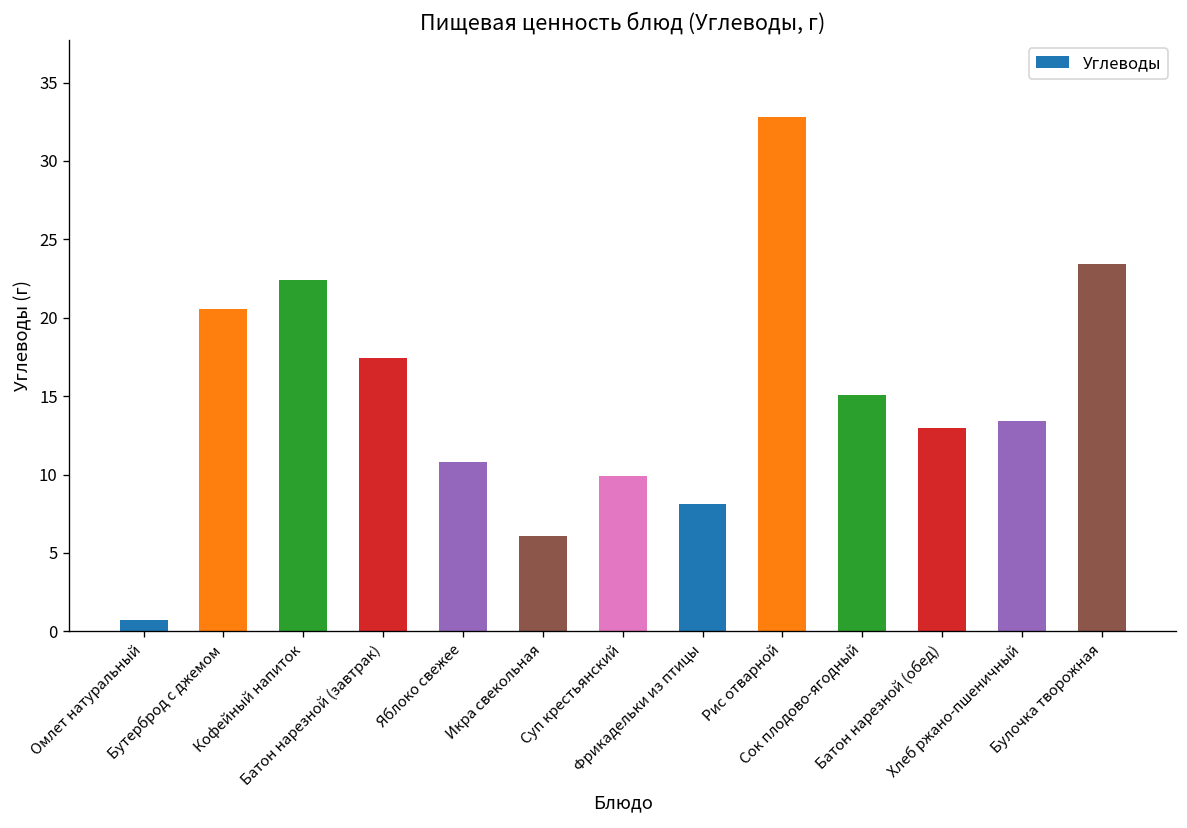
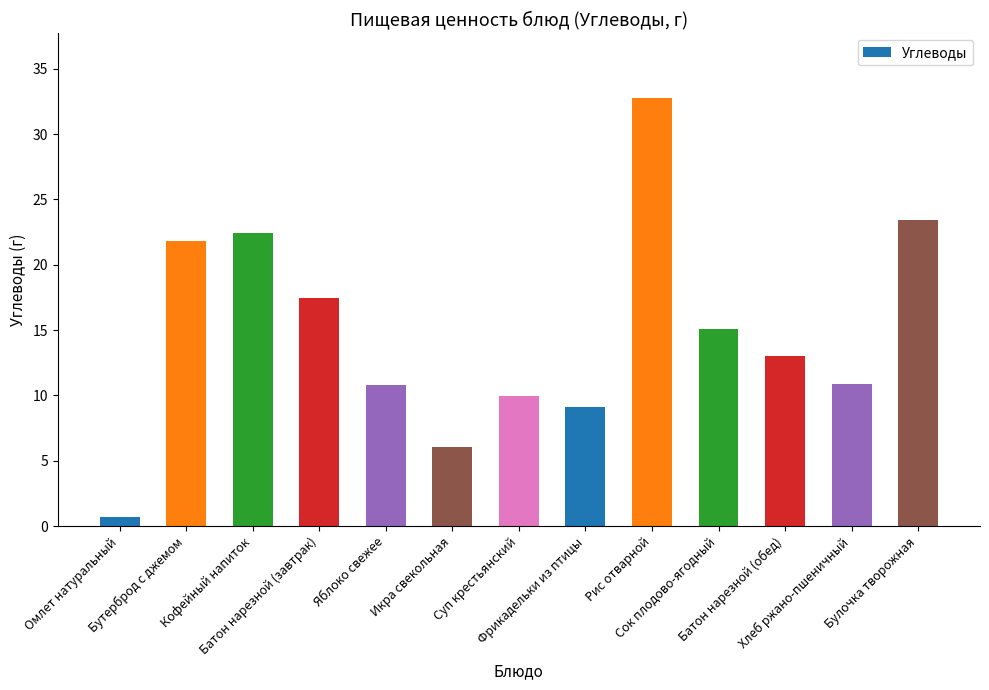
  {
    "Омлет натуральный": 0.7,
-   "Бутерброд с джемом": 20.5,
+   "Бутерброд с джемом": 21.8,
    "Кофейный напиток": 22.4,
    "Батон нарезной (завтрак)": 17.5,
    "Яблоко свежее": 10.8,
    "Икра свекольная": 6.1,
    "Суп крестьянский": 9.9,
-   "Фрикадельки из птицы": 8.1,
+   "Фрикадельки из птицы": 9.1,
    "Рис отварной": 32.8,
    "Сок плодово-ягодный": 15.1,
    "Батон нарезной (обед)": 13.0,
-   "Хлеб ржано-пшеничный": 13.4,
+   "Хлеб ржано-пшеничный": 10.9,
    "Булочка творожная": 23.4
  }
